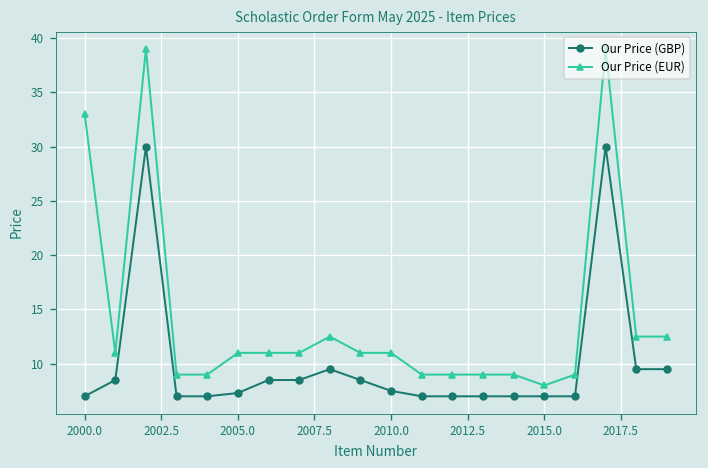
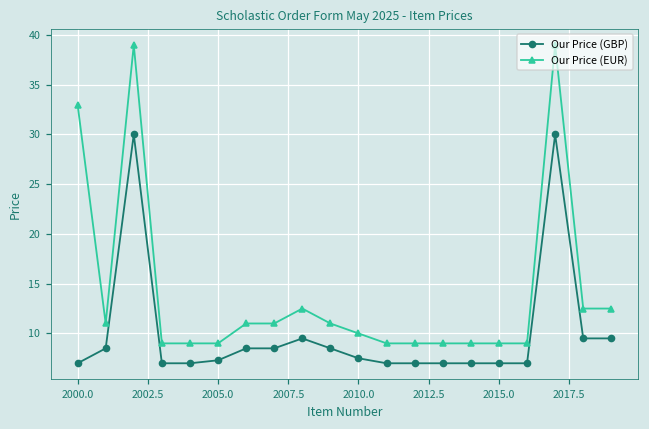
  {
    "Our Price (GBP)": {
      "2000.0": 7,
      "2005.0": 7,
      "2010.0": 8,
      "2015.0": 7
    },
    "Our Price (EUR)": {
      "2000.0": 33,
-     "2005.0": 11,
-     "2010.0": 11,
-     "2015.0": 8
+     "2005.0": 9,
+     "2010.0": 10,
+     "2015.0": 9
    }
  }
